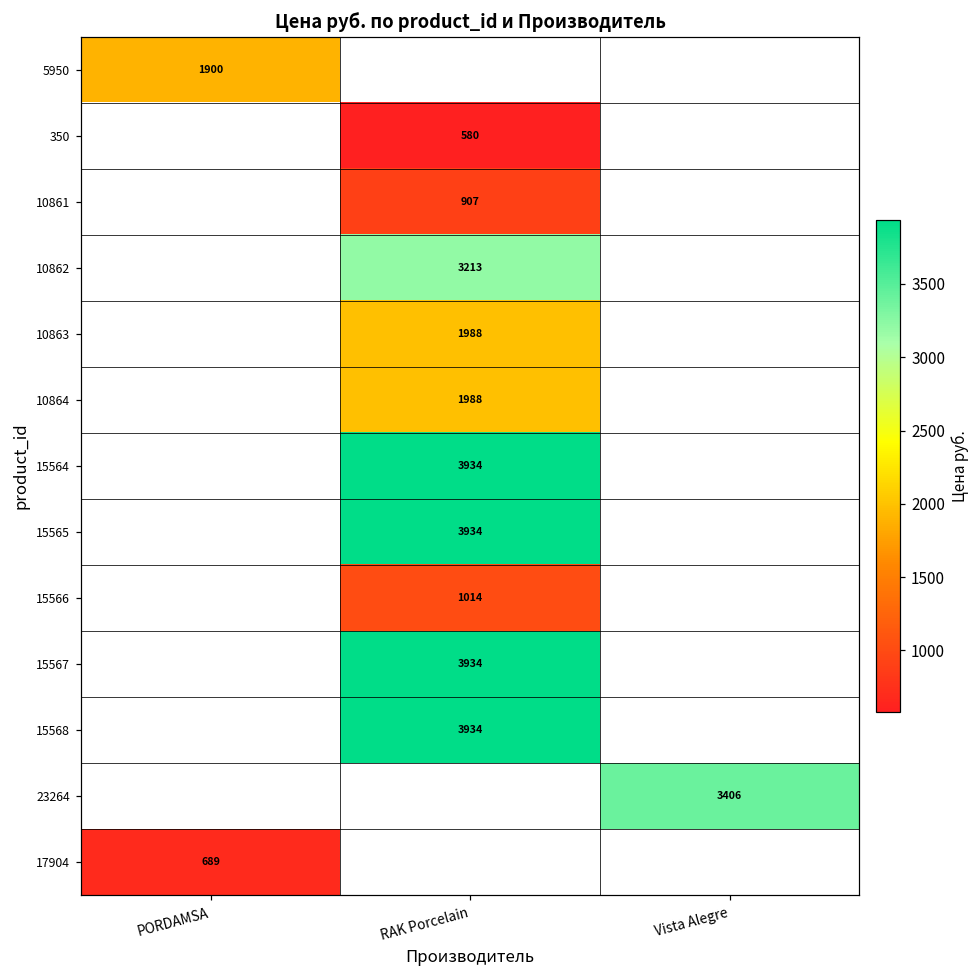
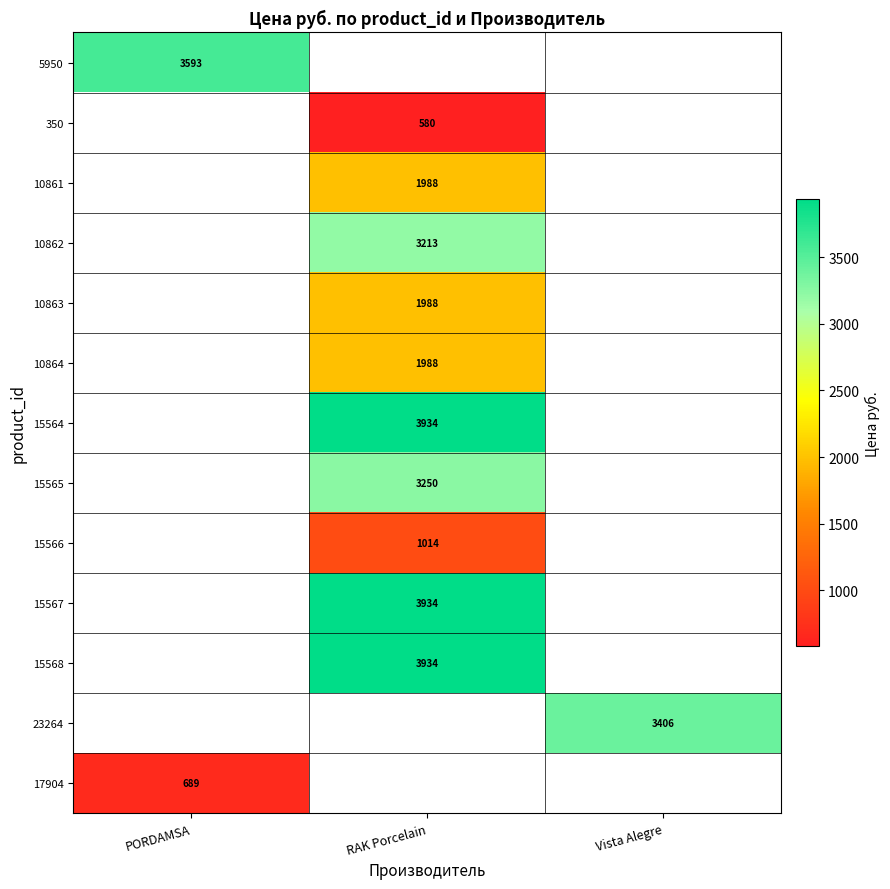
  {
    "5950": {
-     "PORDAMSA": 1900
+     "PORDAMSA": 3593
    },
    "350": {
      "RAK Porcelain": 580
    },
    "10861": {
-     "RAK Porcelain": 907
+     "RAK Porcelain": 1988
    },
    "10862": {
      "RAK Porcelain": 3213
    },
    "10863": {
      "RAK Porcelain": 1988
    },
    "10864": {
      "RAK Porcelain": 1988
    },
    "15564": {
      "RAK Porcelain": 3934
    },
    "15565": {
-     "RAK Porcelain": 3934
+     "RAK Porcelain": 3250
    },
    "15566": {
      "RAK Porcelain": 1014
    },
    "15567": {
      "RAK Porcelain": 3934
    },
    "15568": {
      "RAK Porcelain": 3934
    },
    "23264": {
      "Vista Alegre": 3406
    },
    "17904": {
      "PORDAMSA": 689
    }
  }
